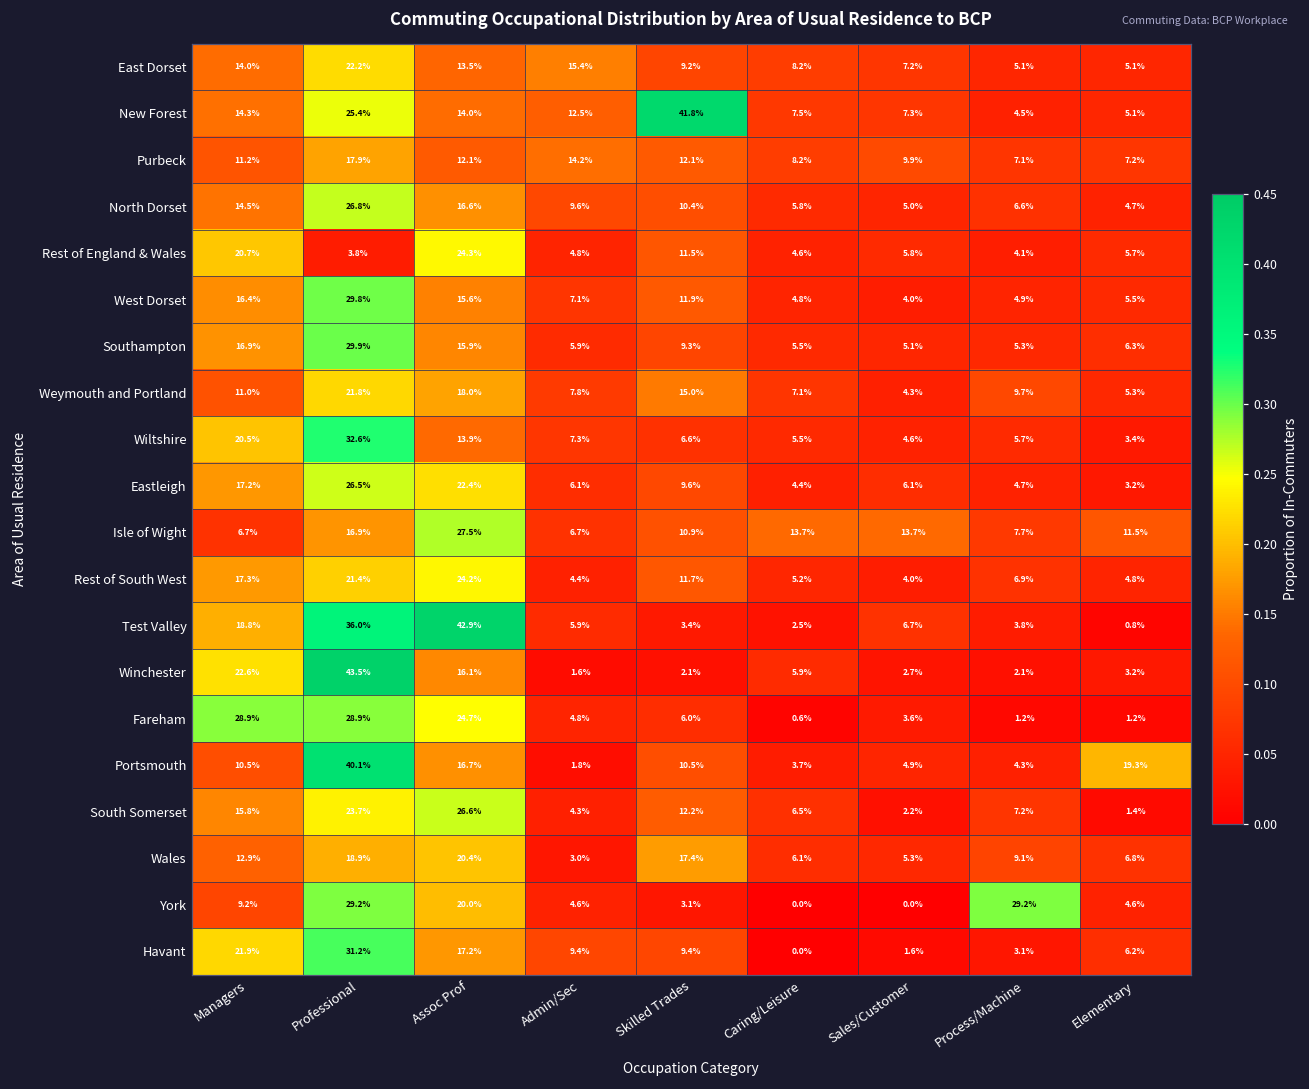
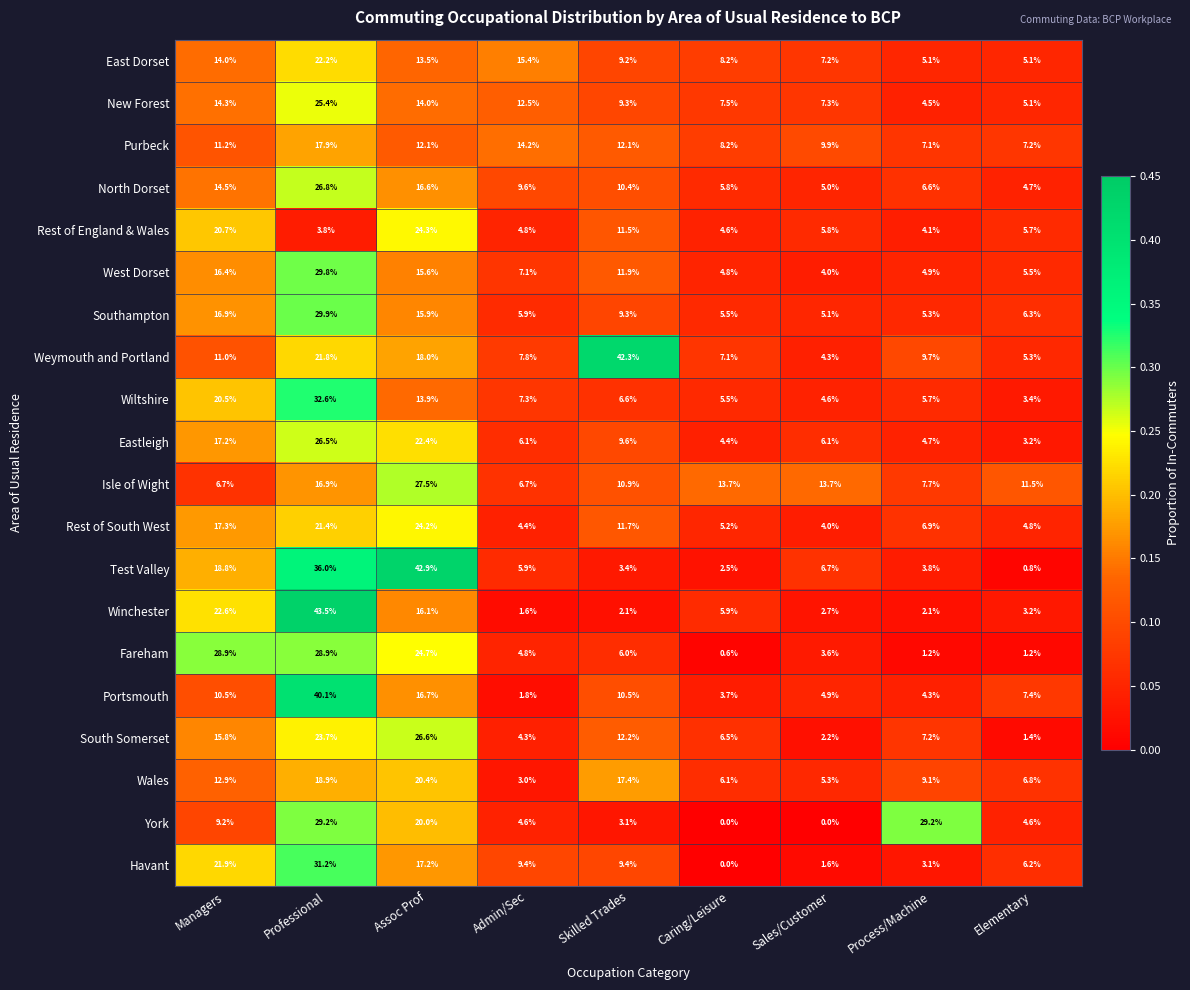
  {
    "East Dorset": {
      "Managers": "14.0%",
      "Professional": "22.2%",
      "Assoc Prof": "13.5%",
      "Admin/Sec": "15.4%",
      "Skilled Trades": "9.2%",
      "Caring/Leisure": "8.2%",
      "Sales/Customer": "7.2%",
      "Process/Machine": "5.1%",
      "Elementary": "5.1%"
    },
    "New Forest": {
      "Managers": "14.3%",
      "Professional": "25.4%",
      "Assoc Prof": "14.0%",
      "Admin/Sec": "12.5%",
-     "Skilled Trades": "41.8%",
+     "Skilled Trades": "9.3%",
      "Caring/Leisure": "7.5%",
      "Sales/Customer": "7.3%",
      "Process/Machine": "4.5%",
      "Elementary": "5.1%"
    },
    "Purbeck": {
      "Managers": "11.2%",
      "Professional": "17.9%",
      "Assoc Prof": "12.1%",
      "Admin/Sec": "14.2%",
      "Skilled Trades": "12.1%",
      "Caring/Leisure": "8.2%",
      "Sales/Customer": "9.9%",
      "Process/Machine": "7.1%",
      "Elementary": "7.2%"
    },
    "North Dorset": {
      "Managers": "14.5%",
      "Professional": "26.8%",
      "Assoc Prof": "16.6%",
      "Admin/Sec": "9.6%",
      "Skilled Trades": "10.4%",
      "Caring/Leisure": "5.8%",
      "Sales/Customer": "5.0%",
      "Process/Machine": "6.6%",
      "Elementary": "4.7%"
    },
    "Rest of England & Wales": {
      "Managers": "20.7%",
      "Professional": "3.8%",
      "Assoc Prof": "24.3%",
      "Admin/Sec": "4.8%",
      "Skilled Trades": "11.5%",
      "Caring/Leisure": "4.6%",
      "Sales/Customer": "5.8%",
      "Process/Machine": "4.1%",
      "Elementary": "5.7%"
    },
    "West Dorset": {
      "Managers": "16.4%",
      "Professional": "29.8%",
      "Assoc Prof": "15.6%",
      "Admin/Sec": "7.1%",
      "Skilled Trades": "11.9%",
      "Caring/Leisure": "4.8%",
      "Sales/Customer": "4.0%",
      "Process/Machine": "4.9%",
      "Elementary": "5.5%"
    },
    "Southampton": {
      "Managers": "16.9%",
      "Professional": "29.9%",
      "Assoc Prof": "15.9%",
      "Admin/Sec": "5.9%",
      "Skilled Trades": "9.3%",
      "Caring/Leisure": "5.5%",
      "Sales/Customer": "5.1%",
      "Process/Machine": "5.3%",
      "Elementary": "6.3%"
    },
    "Weymouth and Portland": {
      "Managers": "11.0%",
      "Professional": "21.8%",
      "Assoc Prof": "18.0%",
      "Admin/Sec": "7.8%",
-     "Skilled Trades": "15.0%",
+     "Skilled Trades": "42.3%",
      "Caring/Leisure": "7.1%",
      "Sales/Customer": "4.3%",
      "Process/Machine": "9.7%",
      "Elementary": "5.3%"
    },
    "Wiltshire": {
      "Managers": "20.5%",
      "Professional": "32.6%",
      "Assoc Prof": "13.9%",
      "Admin/Sec": "7.3%",
      "Skilled Trades": "6.6%",
      "Caring/Leisure": "5.5%",
      "Sales/Customer": "4.6%",
      "Process/Machine": "5.7%",
      "Elementary": "3.4%"
    },
    "Eastleigh": {
      "Managers": "17.2%",
      "Professional": "26.5%",
      "Assoc Prof": "22.4%",
      "Admin/Sec": "6.1%",
      "Skilled Trades": "9.6%",
      "Caring/Leisure": "4.4%",
      "Sales/Customer": "6.1%",
      "Process/Machine": "4.7%",
      "Elementary": "3.2%"
    },
    "Isle of Wight": {
      "Managers": "6.7%",
      "Professional": "16.9%",
      "Assoc Prof": "27.5%",
      "Admin/Sec": "6.7%",
      "Skilled Trades": "10.9%",
      "Caring/Leisure": "13.7%",
      "Sales/Customer": "13.7%",
      "Process/Machine": "7.7%",
      "Elementary": "11.5%"
    },
    "Rest of South West": {
      "Managers": "17.3%",
      "Professional": "21.4%",
      "Assoc Prof": "24.2%",
      "Admin/Sec": "4.4%",
      "Skilled Trades": "11.7%",
      "Caring/Leisure": "5.2%",
      "Sales/Customer": "4.0%",
      "Process/Machine": "6.9%",
      "Elementary": "4.8%"
    },
    "Test Valley": {
      "Managers": "18.8%",
      "Professional": "36.0%",
      "Assoc Prof": "42.9%",
      "Admin/Sec": "5.9%",
      "Skilled Trades": "3.4%",
      "Caring/Leisure": "2.5%",
      "Sales/Customer": "6.7%",
      "Process/Machine": "3.8%",
      "Elementary": "0.8%"
    },
    "Winchester": {
      "Managers": "22.6%",
      "Professional": "43.5%",
      "Assoc Prof": "16.1%",
      "Admin/Sec": "1.6%",
      "Skilled Trades": "2.1%",
      "Caring/Leisure": "5.9%",
      "Sales/Customer": "2.7%",
      "Process/Machine": "2.1%",
      "Elementary": "3.2%"
    },
    "Fareham": {
      "Managers": "28.9%",
      "Professional": "28.9%",
      "Assoc Prof": "24.7%",
      "Admin/Sec": "4.8%",
      "Skilled Trades": "6.0%",
      "Caring/Leisure": "0.6%",
      "Sales/Customer": "3.6%",
      "Process/Machine": "1.2%",
      "Elementary": "1.2%"
    },
    "Portsmouth": {
      "Managers": "10.5%",
      "Professional": "40.1%",
      "Assoc Prof": "16.7%",
      "Admin/Sec": "1.8%",
      "Skilled Trades": "10.5%",
      "Caring/Leisure": "3.7%",
      "Sales/Customer": "4.9%",
      "Process/Machine": "4.3%",
-     "Elementary": "19.3%"
+     "Elementary": "7.4%"
    },
    "South Somerset": {
      "Managers": "15.8%",
      "Professional": "23.7%",
      "Assoc Prof": "26.6%",
      "Admin/Sec": "4.3%",
      "Skilled Trades": "12.2%",
      "Caring/Leisure": "6.5%",
      "Sales/Customer": "2.2%",
      "Process/Machine": "7.2%",
      "Elementary": "1.4%"
    },
    "Wales": {
      "Managers": "12.9%",
      "Professional": "18.9%",
      "Assoc Prof": "20.4%",
      "Admin/Sec": "3.0%",
      "Skilled Trades": "17.4%",
      "Caring/Leisure": "6.1%",
      "Sales/Customer": "5.3%",
      "Process/Machine": "9.1%",
      "Elementary": "6.8%"
    },
    "York": {
      "Managers": "9.2%",
      "Professional": "29.2%",
      "Assoc Prof": "20.0%",
      "Admin/Sec": "4.6%",
      "Skilled Trades": "3.1%",
      "Caring/Leisure": "0.0%",
      "Sales/Customer": "0.0%",
      "Process/Machine": "29.2%",
      "Elementary": "4.6%"
    },
    "Havant": {
      "Managers": "21.9%",
      "Professional": "31.2%",
      "Assoc Prof": "17.2%",
      "Admin/Sec": "9.4%",
      "Skilled Trades": "9.4%",
      "Caring/Leisure": "0.0%",
      "Sales/Customer": "1.6%",
      "Process/Machine": "3.1%",
      "Elementary": "6.2%"
    }
  }
